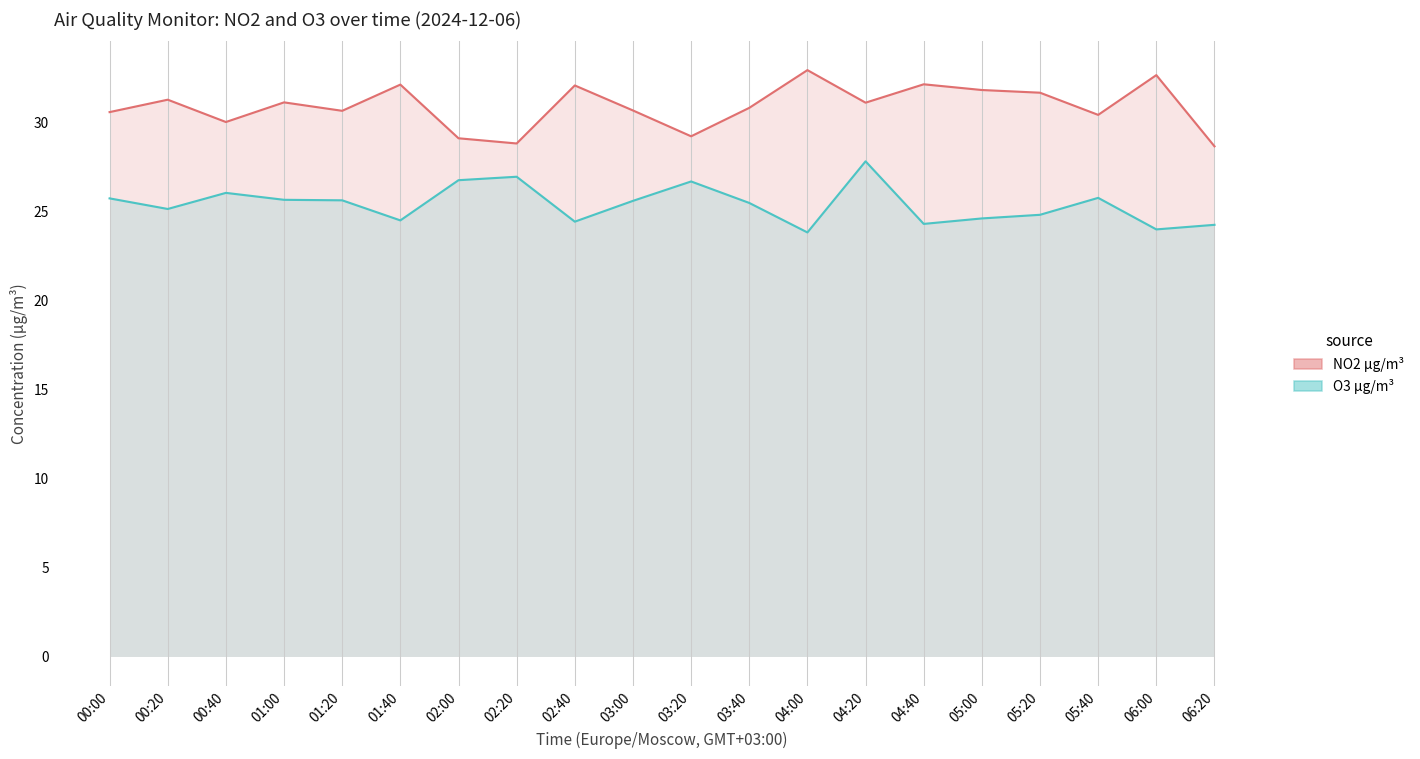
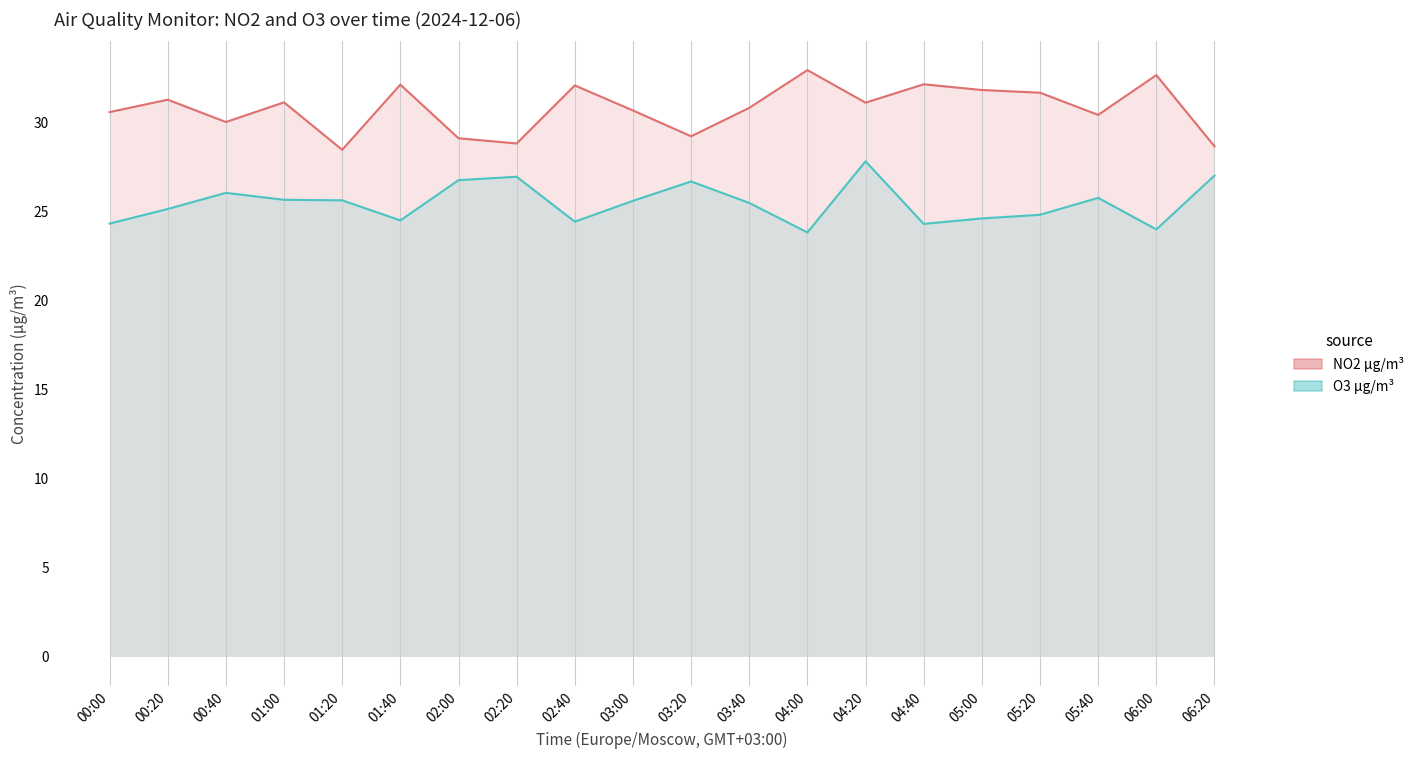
  {
    "NO2 µg/m³": {
      "00:00": 30.6,
      "00:20": 31.3,
      "00:40": 30.0,
      "01:00": 31.1,
-     "01:20": 30.6,
+     "01:20": 28.5,
      "01:40": 32.1,
      "02:00": 29.1,
      "02:20": 28.8,
      "02:40": 32.1,
      "03:00": 30.7,
      "03:20": 29.2,
      "03:40": 30.8,
      "04:00": 32.9,
      "04:20": 31.1,
      "04:40": 32.1,
      "05:00": 31.8,
      "05:20": 31.7,
      "05:40": 30.4,
      "06:00": 32.6,
      "06:20": 28.6
    },
    "O3 µg/m³": {
-     "00:00": 25.7,
+     "00:00": 24.3,
      "00:20": 25.1,
      "00:40": 26.0,
      "01:00": 25.6,
      "01:20": 25.6,
      "01:40": 24.5,
      "02:00": 26.7,
      "02:20": 26.9,
      "02:40": 24.4,
      "03:00": 25.6,
      "03:20": 26.7,
      "03:40": 25.5,
      "04:00": 23.8,
      "04:20": 27.8,
      "04:40": 24.3,
      "05:00": 24.6,
      "05:20": 24.8,
      "05:40": 25.8,
      "06:00": 24.0,
-     "06:20": 24.2
+     "06:20": 27.0
    }
  }
